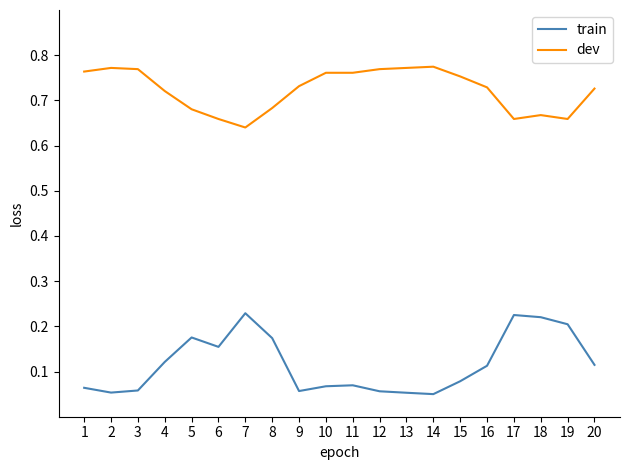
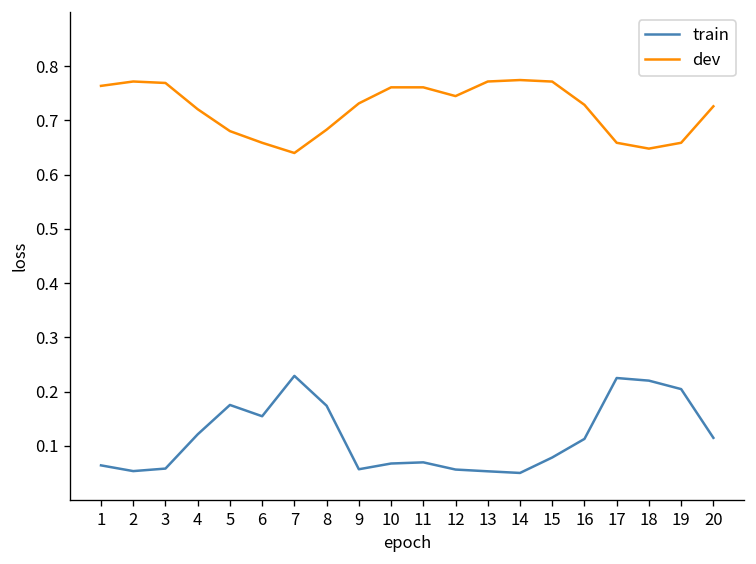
  {
    "train": {
      "1": 0.06,
      "2": 0.05,
      "3": 0.06,
      "4": 0.12,
      "5": 0.18,
      "6": 0.15,
      "7": 0.23,
      "8": 0.17,
      "9": 0.06,
      "10": 0.07,
      "11": 0.07,
      "12": 0.06,
      "13": 0.05,
      "14": 0.05,
      "15": 0.08,
      "16": 0.11,
      "17": 0.23,
      "18": 0.22,
      "19": 0.20,
      "20": 0.11
    },
    "dev": {
      "1": 0.76,
      "2": 0.77,
      "3": 0.77,
      "4": 0.72,
      "5": 0.68,
      "6": 0.66,
      "7": 0.64,
      "8": 0.68,
      "9": 0.73,
      "10": 0.76,
      "11": 0.76,
-     "12": 0.77,
+     "12": 0.74,
      "13": 0.77,
      "14": 0.77,
-     "15": 0.75,
+     "15": 0.77,
      "16": 0.73,
      "17": 0.66,
-     "18": 0.67,
+     "18": 0.65,
      "19": 0.66,
      "20": 0.73
    }
  }
